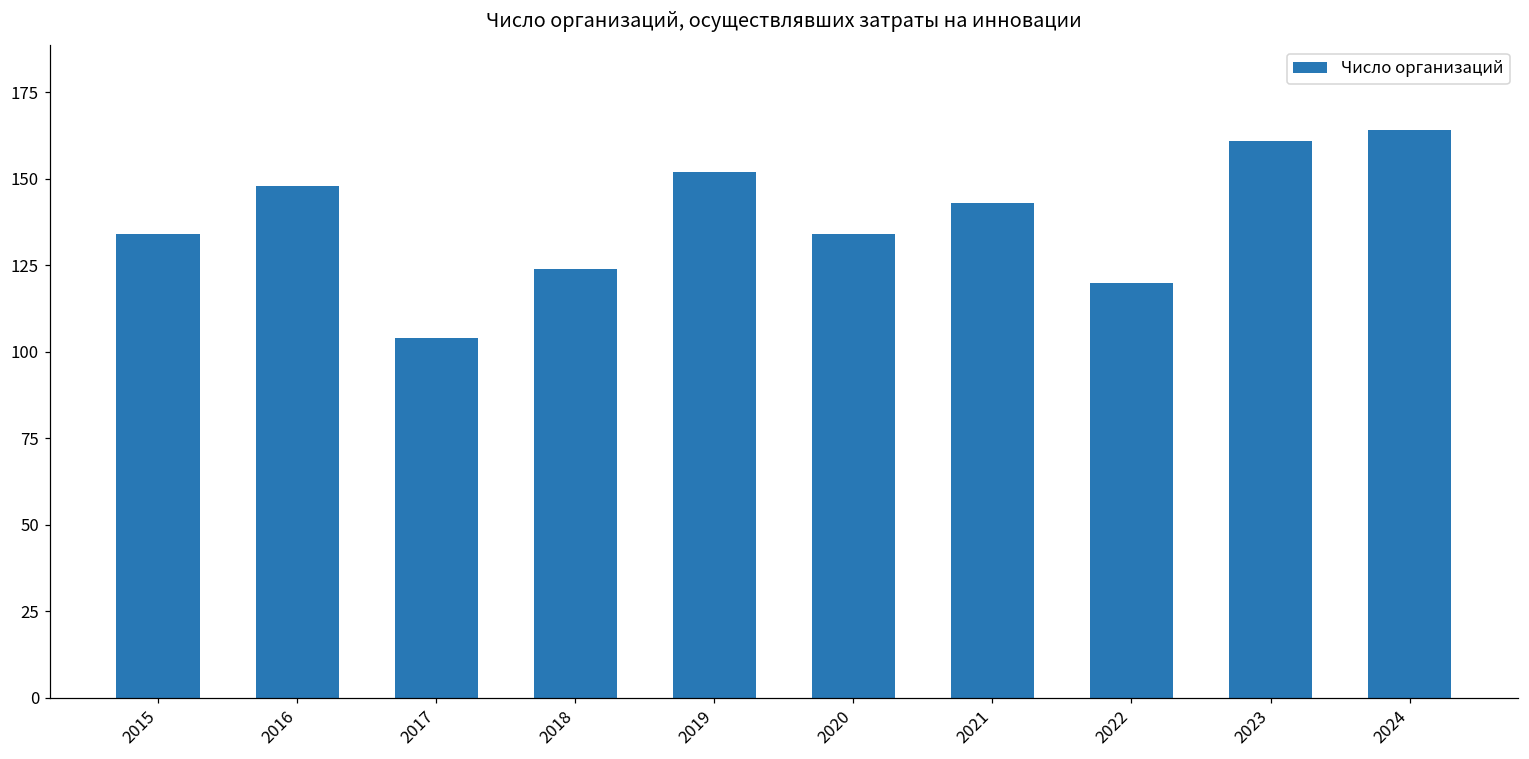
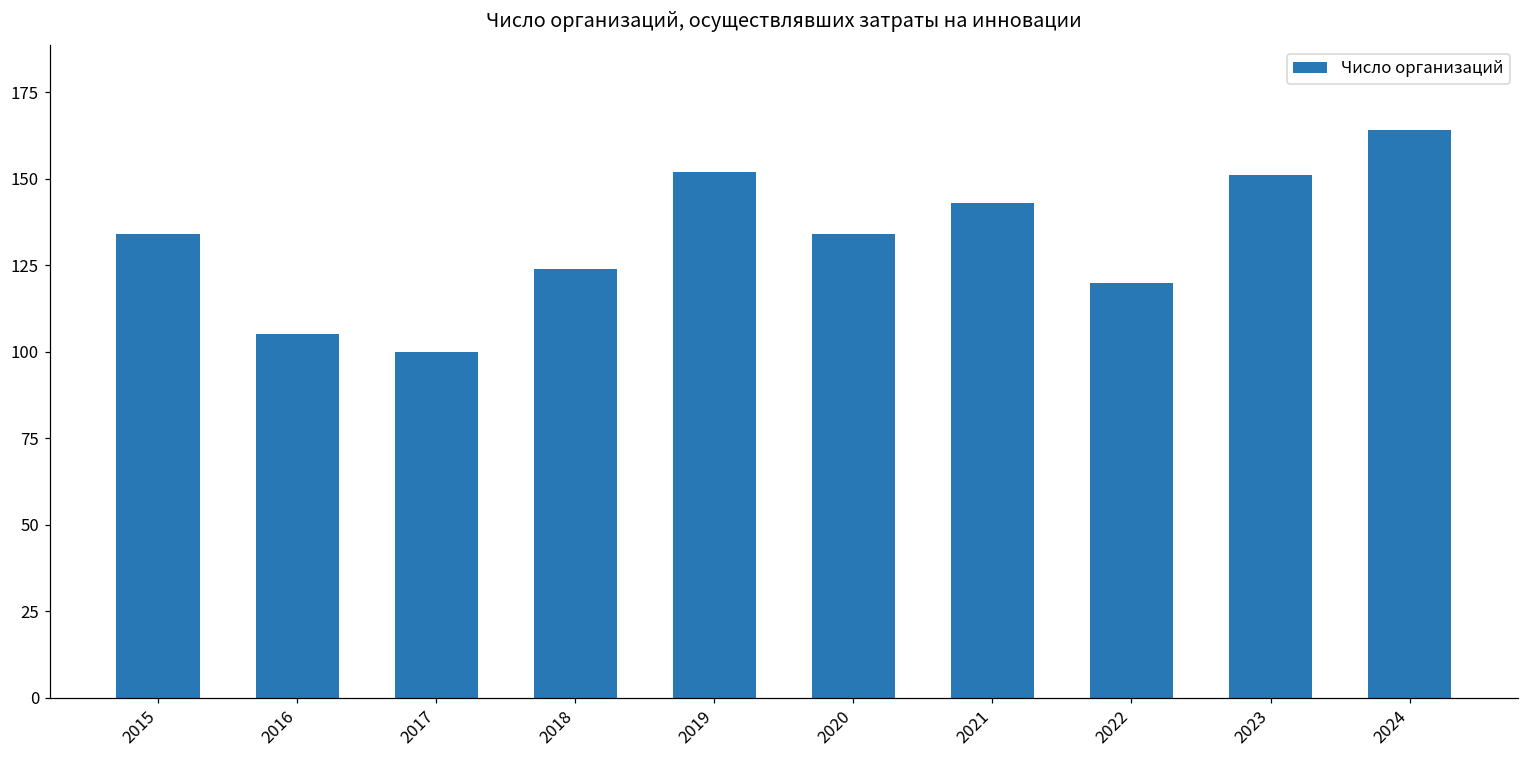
  {
    "2015": 134,
-   "2016": 148,
-   "2017": 104,
+   "2016": 105,
+   "2017": 100,
    "2018": 124,
    "2019": 152,
    "2020": 134,
    "2021": 143,
    "2022": 120,
-   "2023": 161,
+   "2023": 151,
    "2024": 164
  }
